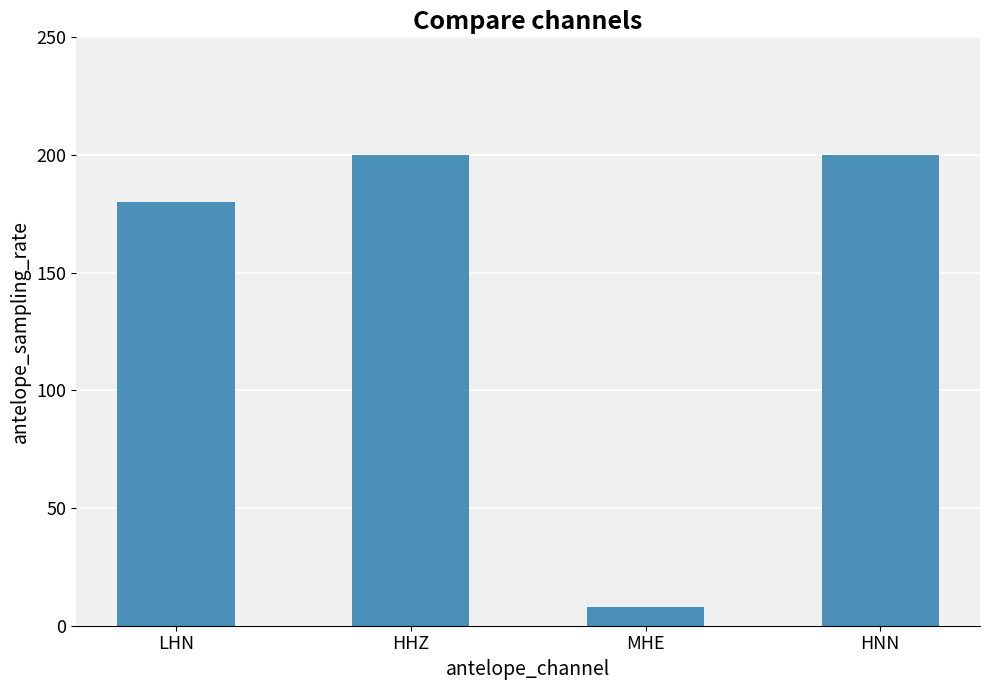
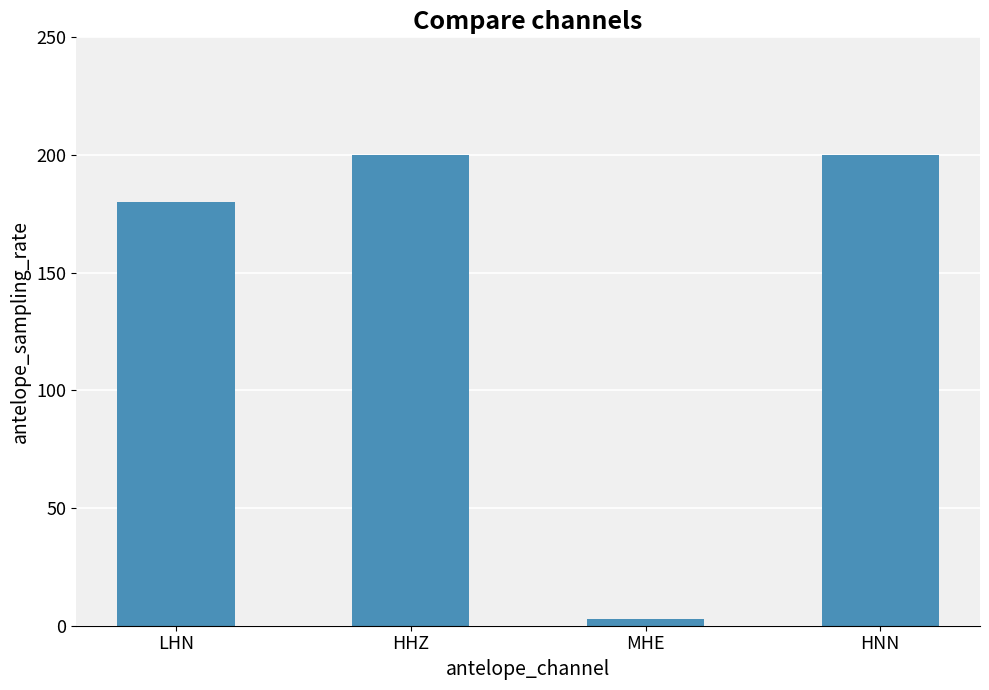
  {
    "LHN": 180,
    "HHZ": 200,
-   "MHE": 8,
+   "MHE": 3,
    "HNN": 200
  }
